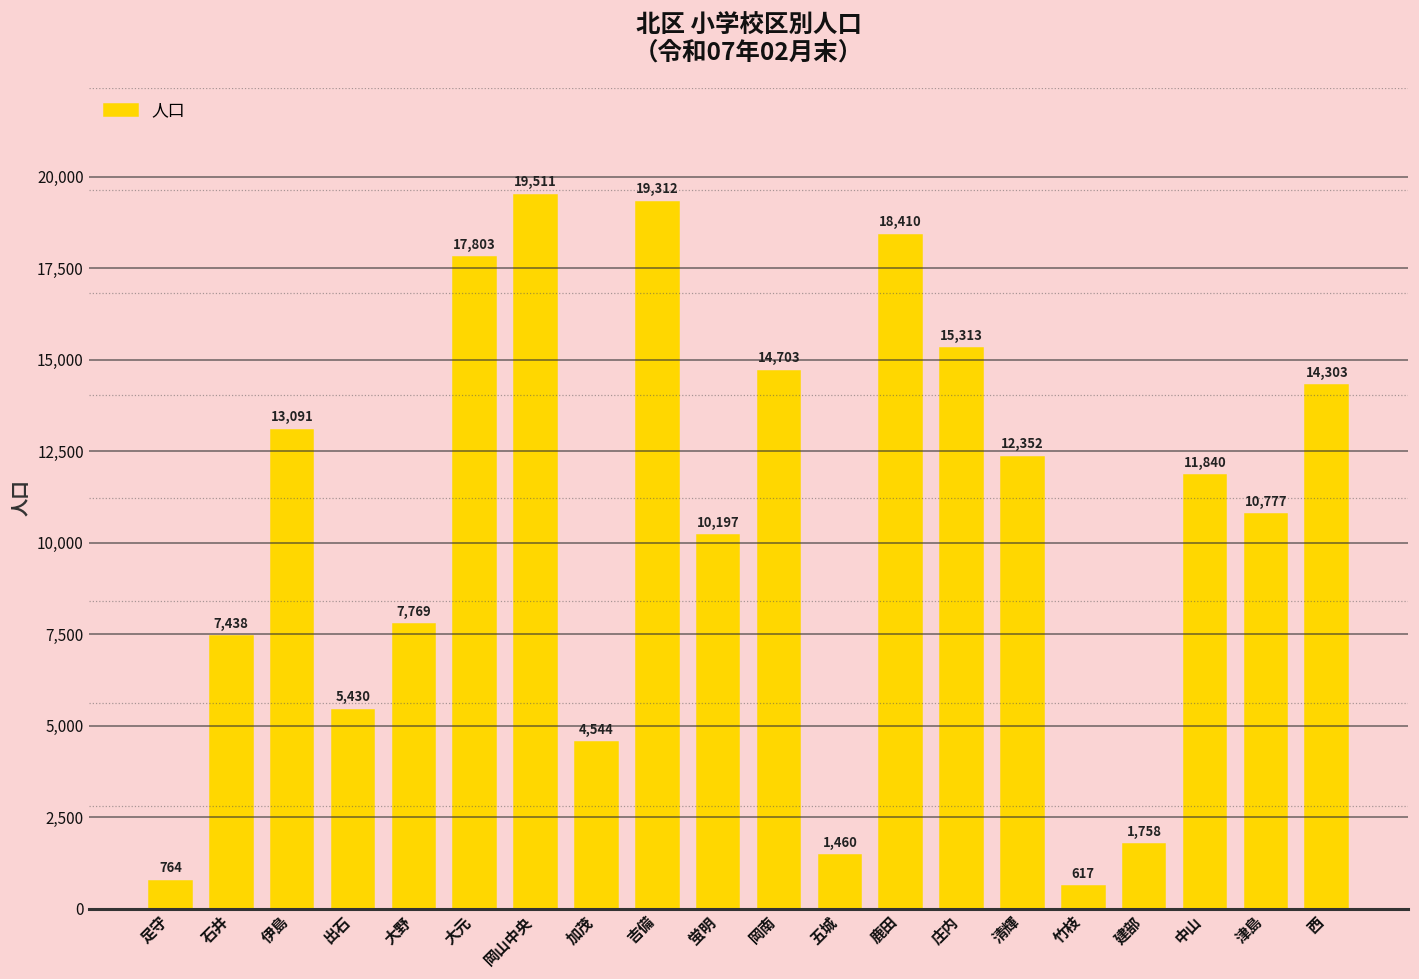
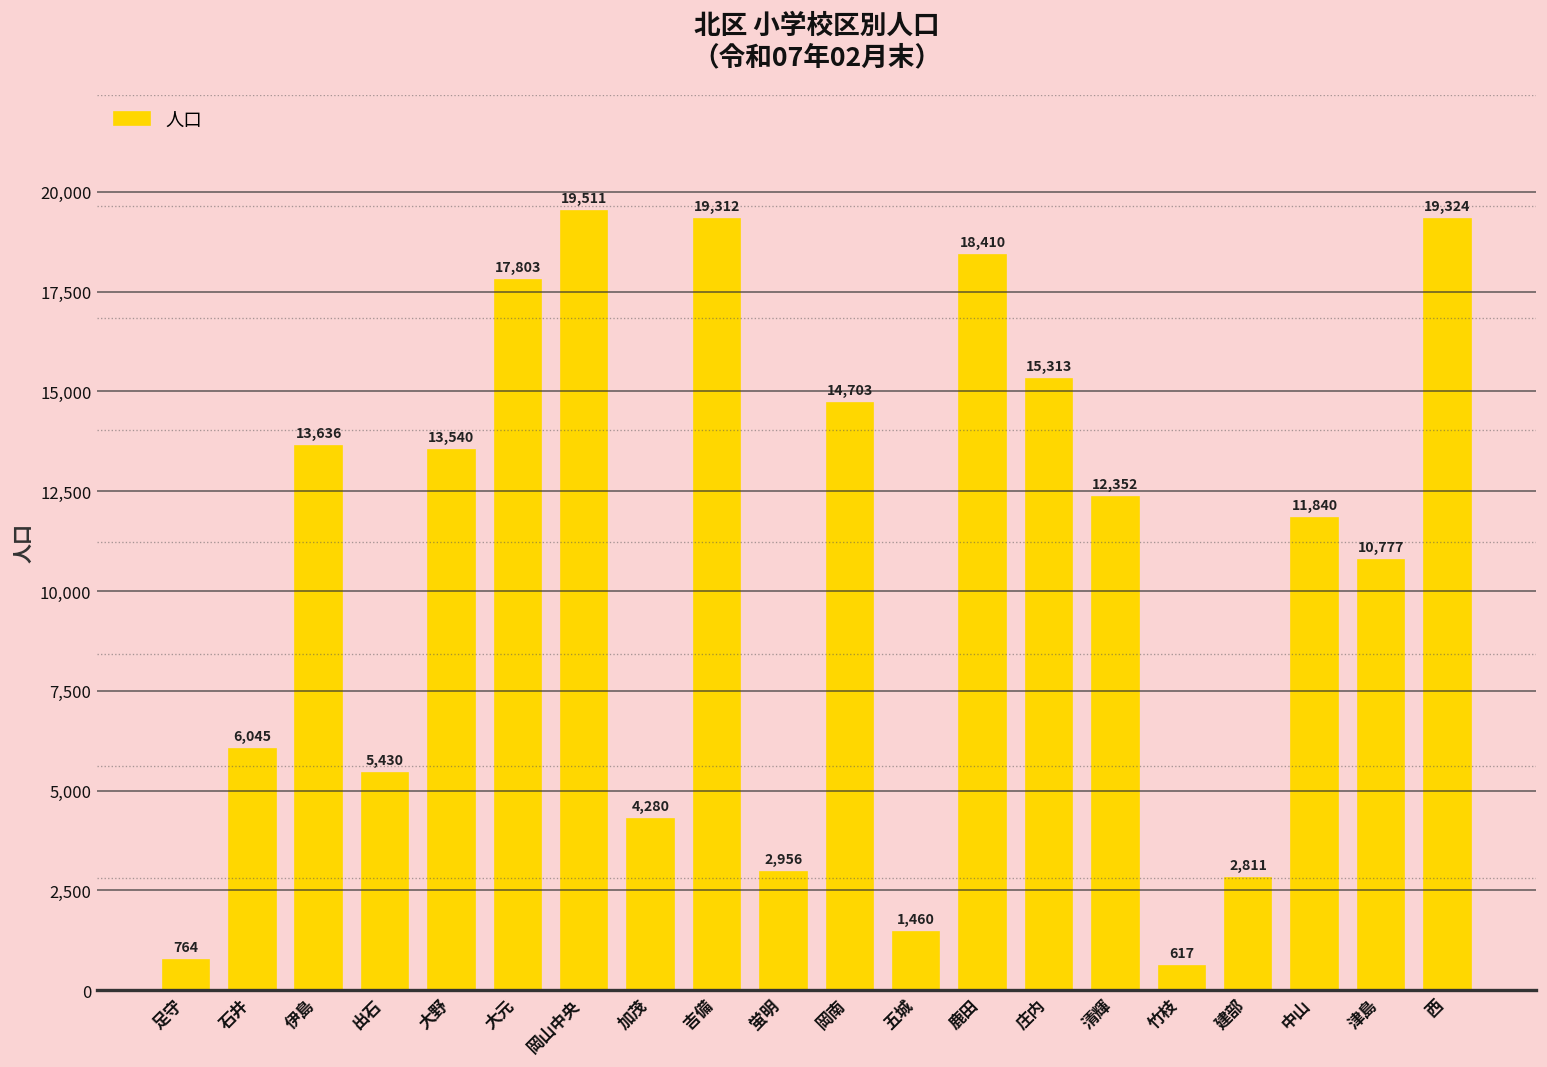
  {
    "足守": "764",
-   "石井": "7,438",
-   "伊島": "13,091",
+   "石井": "6,045",
+   "伊島": "13,636",
    "出石": "5,430",
-   "大野": "7,769",
+   "大野": "13,540",
    "大元": "17,803",
    "岡山中央": "19,511",
-   "加茂": "4,544",
+   "加茂": "4,280",
    "吉備": "19,312",
-   "蛍明": "10,197",
+   "蛍明": "2,956",
    "岡南": "14,703",
    "五城": "1,460",
    "鹿田": "18,410",
    "庄内": "15,313",
    "清輝": "12,352",
    "竹枝": "617",
-   "建部": "1,758",
+   "建部": "2,811",
    "中山": "11,840",
    "津島": "10,777",
-   "西": "14,303"
+   "西": "19,324"
  }
